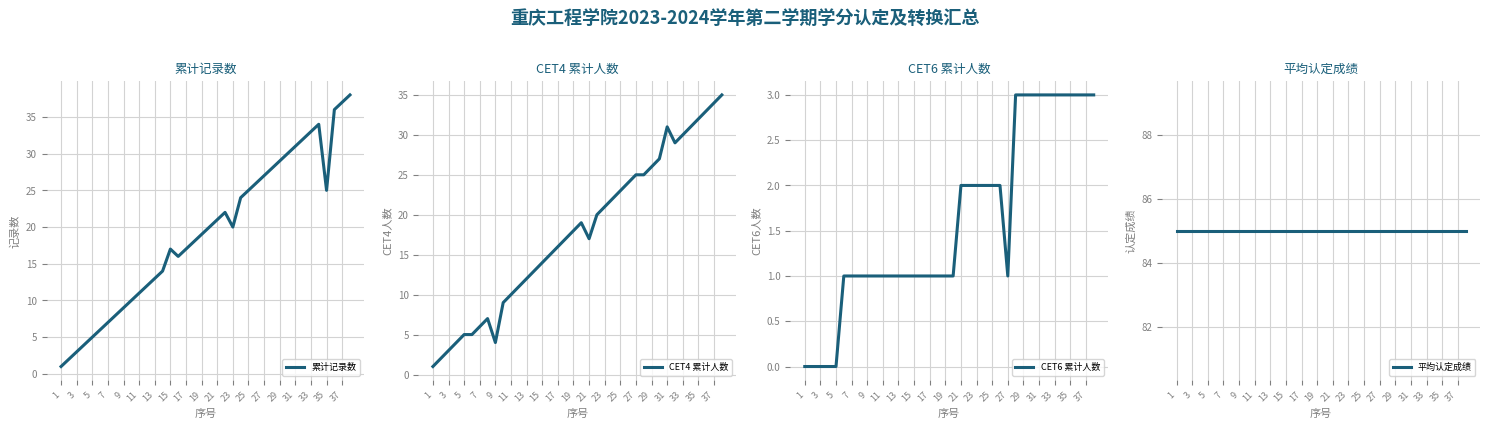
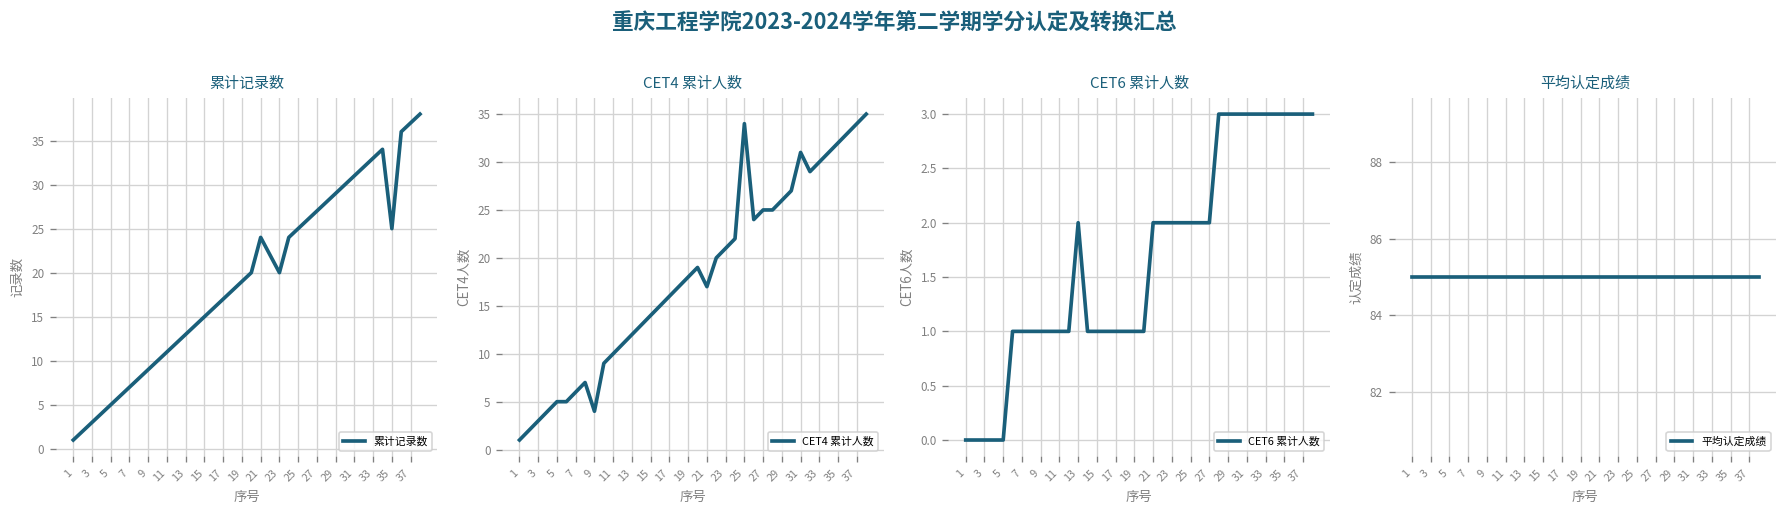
  {
    "累计记录数": {
      "1": 1,
      "3": 3,
      "5": 5,
      "7": 7,
      "9": 9,
      "11": 11,
      "13": 13,
-     "15": 17,
+     "15": 15,
      "17": 17,
      "19": 19,
-     "21": 21,
+     "21": 24,
      "23": 20,
      "25": 25,
      "27": 27,
      "29": 29,
      "31": 31,
      "33": 33,
      "35": 25,
      "37": 37
    },
    "CET4 累计人数": {
      "1": 1,
      "3": 3,
      "5": 5,
      "7": 6,
      "9": 4,
      "11": 10,
      "13": 12,
      "15": 14,
      "17": 16,
      "19": 18,
      "21": 17,
      "23": 21,
-     "25": 23,
+     "25": 34,
      "27": 25,
      "29": 26,
      "31": 31,
      "33": 30,
      "35": 32,
      "37": 34
    },
    "CET6 累计人数": {
      "1": 0,
      "3": 0,
      "5": 0,
      "7": 1,
      "9": 1,
      "11": 1,
-     "13": 1,
+     "13": 2,
      "15": 1,
      "17": 1,
      "19": 1,
      "21": 2,
      "23": 2,
      "25": 2,
-     "27": 1,
+     "27": 2,
      "29": 3,
      "31": 3,
      "33": 3,
      "35": 3,
      "37": 3
    },
    "平均认定成绩": {
      "1": 85.0,
      "3": 85.0,
      "5": 85.0,
      "7": 85.0,
      "9": 85.0,
      "11": 85.0,
      "13": 85.0,
      "15": 85.0,
      "17": 85.0,
      "19": 85.0,
      "21": 85.0,
      "23": 85.0,
      "25": 85.0,
      "27": 85.0,
      "29": 85.0,
      "31": 85.0,
      "33": 85.0,
      "35": 85.0,
      "37": 85.0
    }
  }
